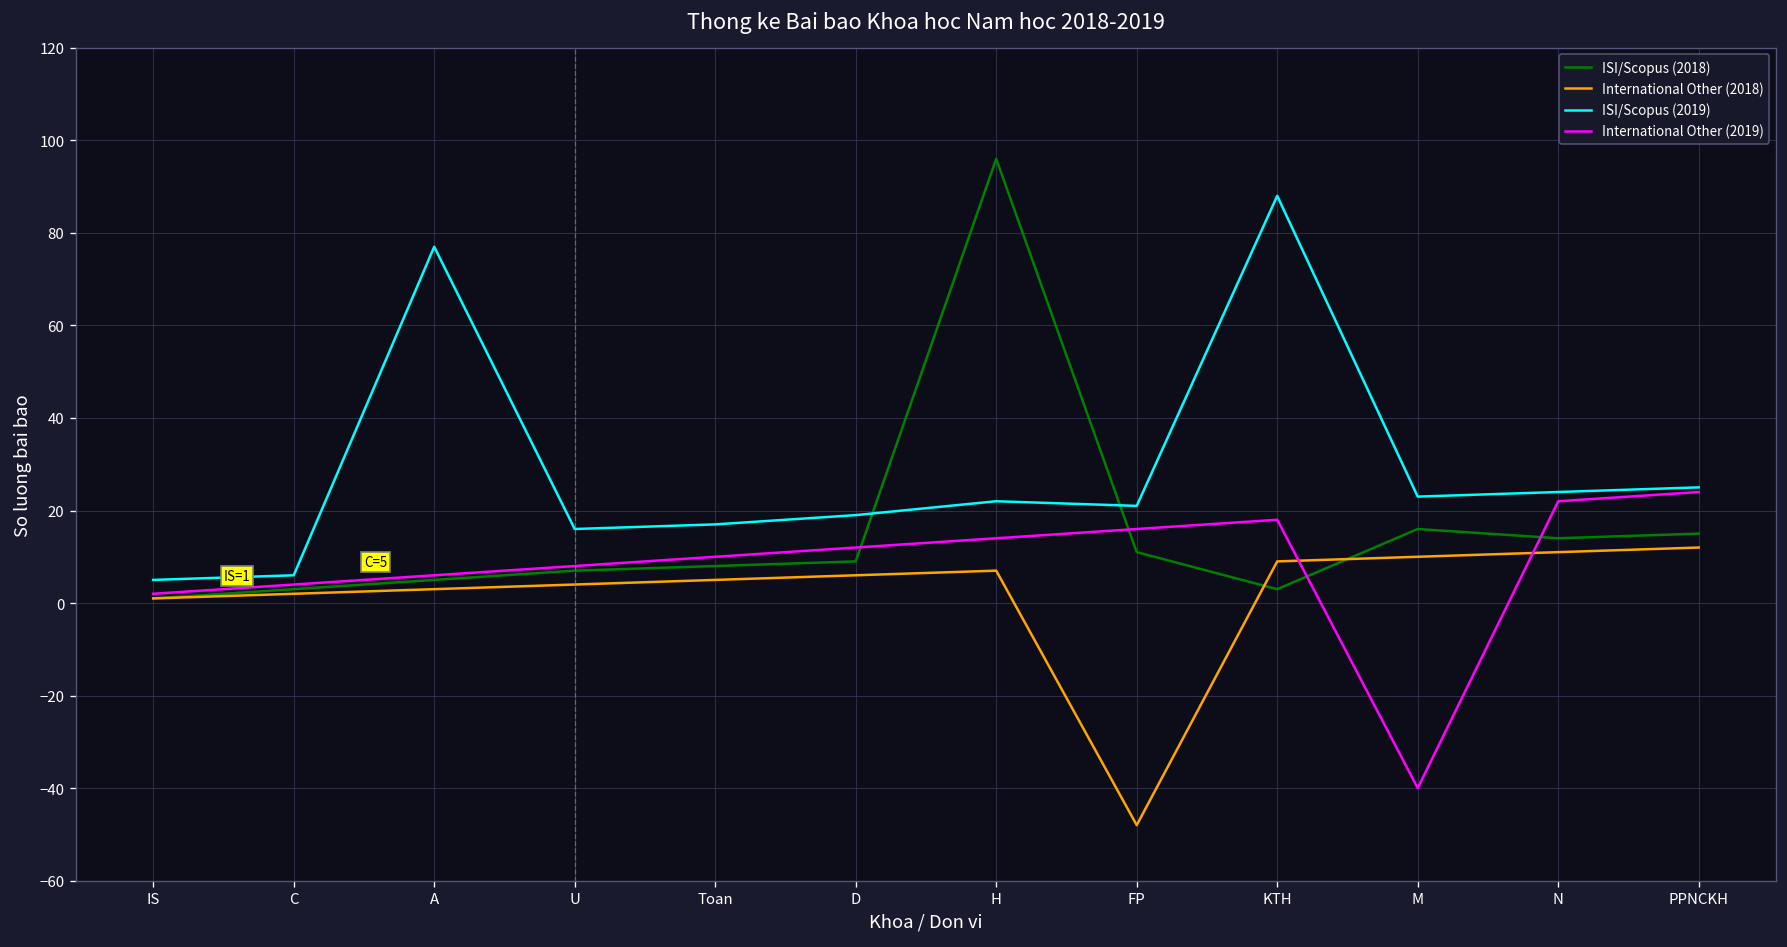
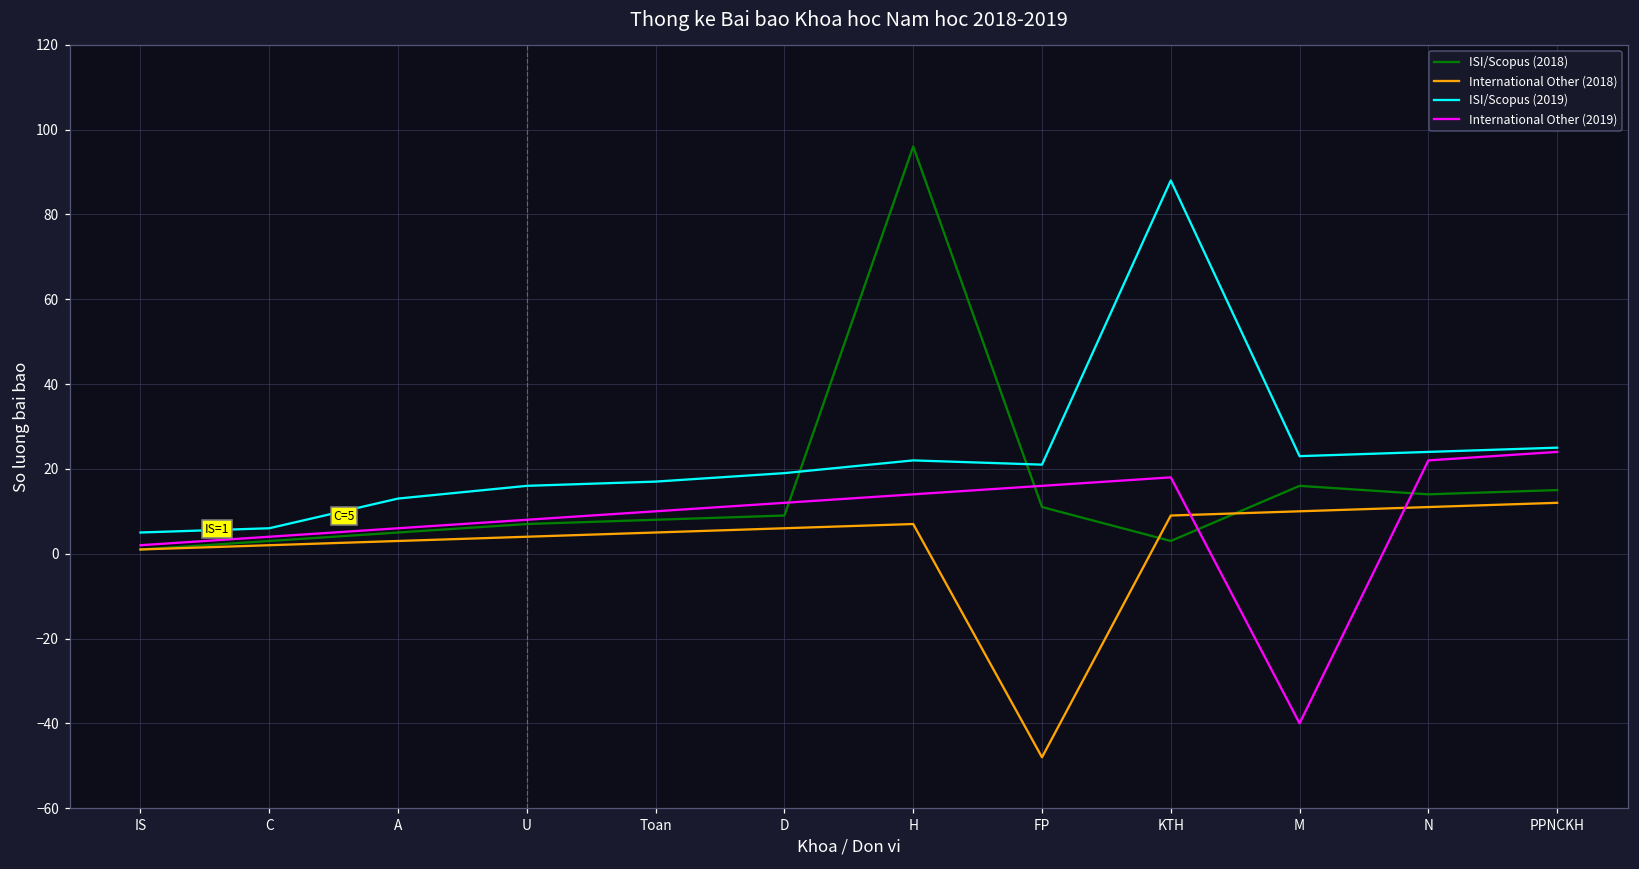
  {
    "ISI/Scopus (2018)": {
      "C": 3,
      "A": 5,
      "U": 7,
      "Toan": 8,
      "D": 9,
      "H": 96,
      "FP": 11,
      "KTH": 3,
      "M": 16,
      "N": 14,
      "PPNCKH": 15
    },
    "International Other (2018)": {
      "C": 2,
      "A": 3,
      "U": 4,
      "Toan": 5,
      "D": 6,
      "H": 7,
      "FP": -48,
      "KTH": 9,
      "M": 10,
      "N": 11,
      "PPNCKH": 12
    },
    "ISI/Scopus (2019)": {
      "IS": 5,
      "C": 6,
-     "A": 77,
+     "A": 13,
      "U": 16,
      "Toan": 17,
      "D": 19,
      "H": 22,
      "FP": 21,
      "KTH": 88,
      "M": 23,
      "N": 24,
      "PPNCKH": 25
    },
    "International Other (2019)": {
      "IS": 2,
      "C": 4,
      "A": 6,
      "U": 8,
      "Toan": 10,
      "D": 12,
      "H": 14,
      "FP": 16,
      "KTH": 18,
      "M": -40,
      "N": 22,
      "PPNCKH": 24
    }
  }
